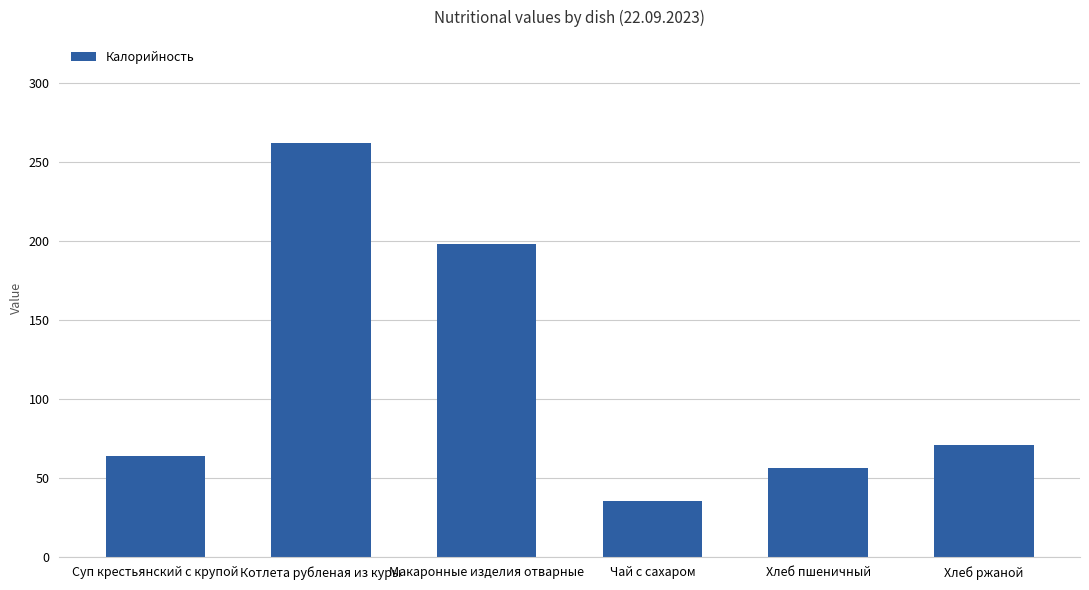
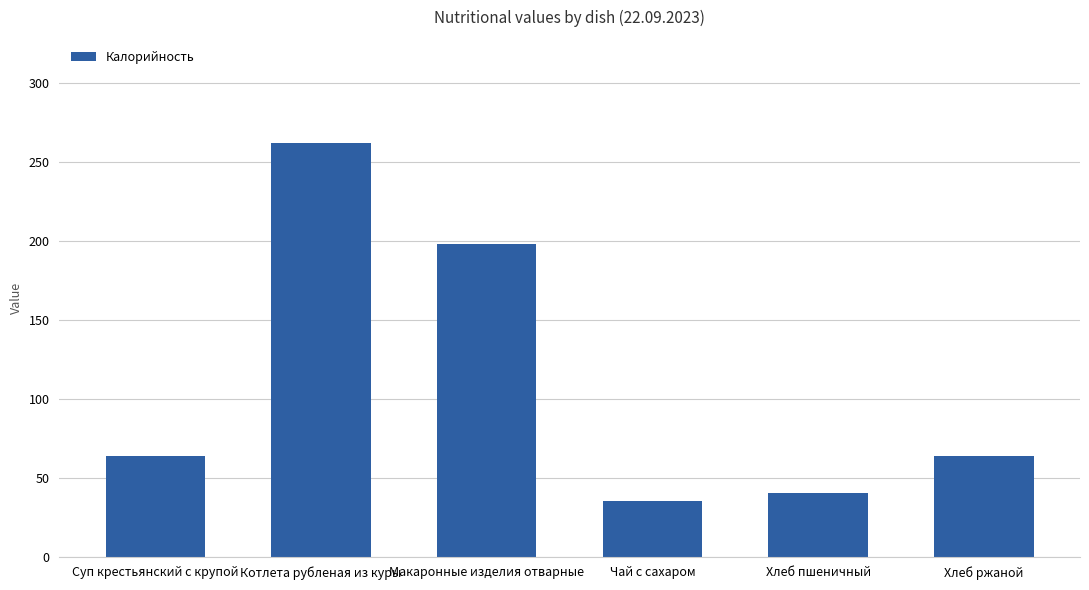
  {
    "Суп крестьянский с крупой": 64,
    "Котлета рубленая из куры": 262,
    "Макаронные изделия отварные": 198,
    "Чай с сахаром": 35,
-   "Хлеб пшеничный": 56,
-   "Хлеб ржаной": 71
+   "Хлеб пшеничный": 40,
+   "Хлеб ржаной": 64
  }
